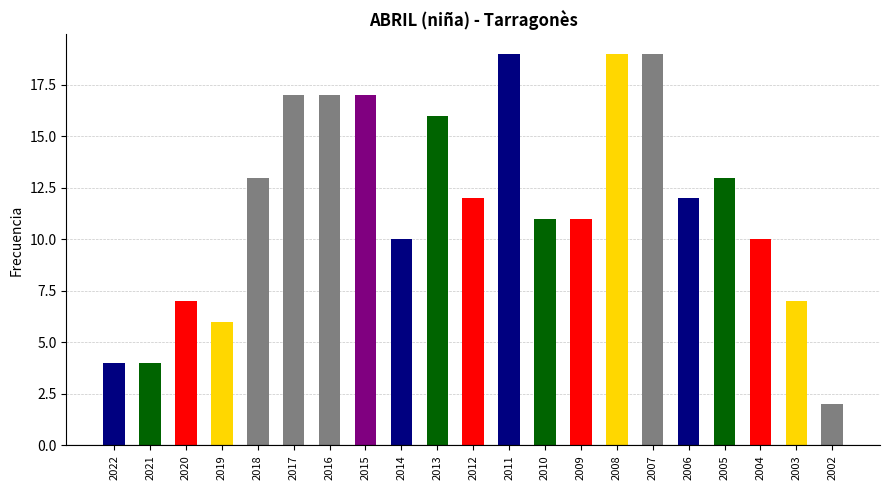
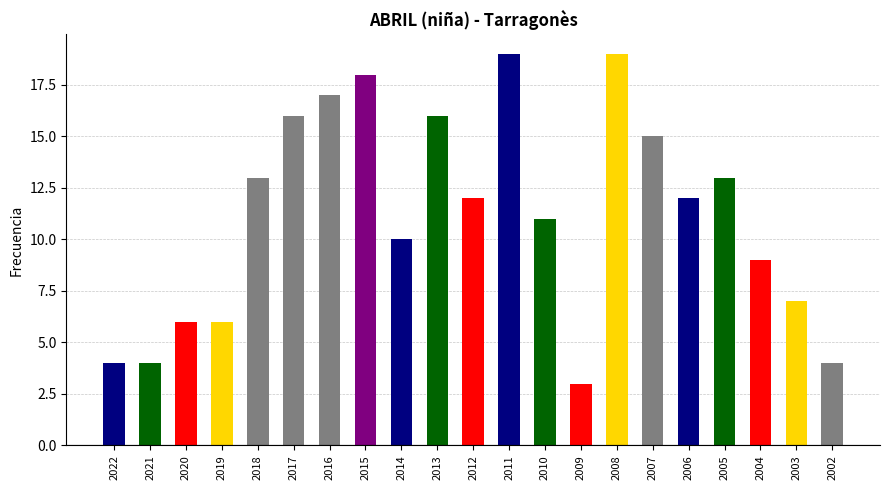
  {
    "2022": 4,
    "2021": 4,
-   "2020": 7,
+   "2020": 6,
    "2019": 6,
    "2018": 13,
-   "2017": 17,
+   "2017": 16,
    "2016": 17,
-   "2015": 17,
+   "2015": 18,
    "2014": 10,
    "2013": 16,
    "2012": 12,
    "2011": 19,
    "2010": 11,
-   "2009": 11,
+   "2009": 3,
    "2008": 19,
-   "2007": 19,
+   "2007": 15,
    "2006": 12,
    "2005": 13,
-   "2004": 10,
+   "2004": 9,
    "2003": 7,
-   "2002": 2
+   "2002": 4
  }
